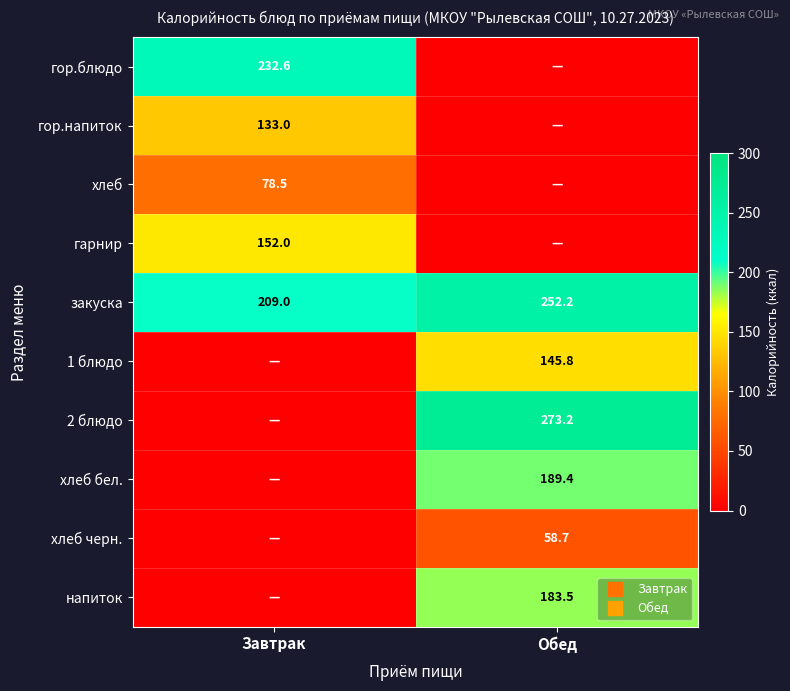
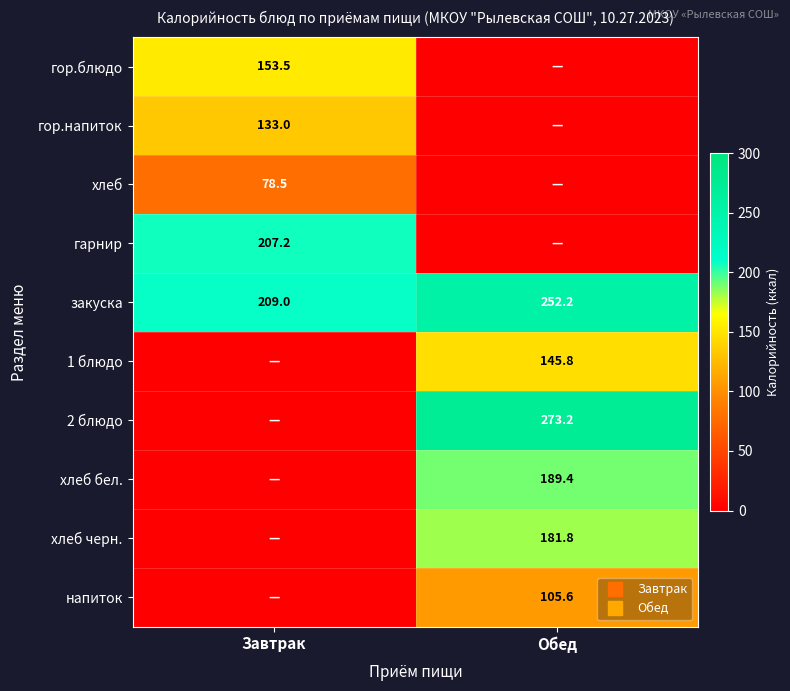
  {
    "гор.блюдо": {
-     "Завтрак": 232.6
+     "Завтрак": 153.5
    },
    "гор.напиток": {
      "Завтрак": 133.0
    },
    "хлеб": {
      "Завтрак": 78.5
    },
    "гарнир": {
-     "Завтрак": 152.0
+     "Завтрак": 207.2
    },
    "закуска": {
      "Завтрак": 209.0,
      "Обед": 252.2
    },
    "1 блюдо": {
      "Обед": 145.8
    },
    "2 блюдо": {
      "Обед": 273.2
    },
    "хлеб бел.": {
      "Обед": 189.4
    },
    "хлеб черн.": {
-     "Обед": 58.7
+     "Обед": 181.8
    },
    "напиток": {
-     "Обед": 183.5
+     "Обед": 105.6
    }
  }
